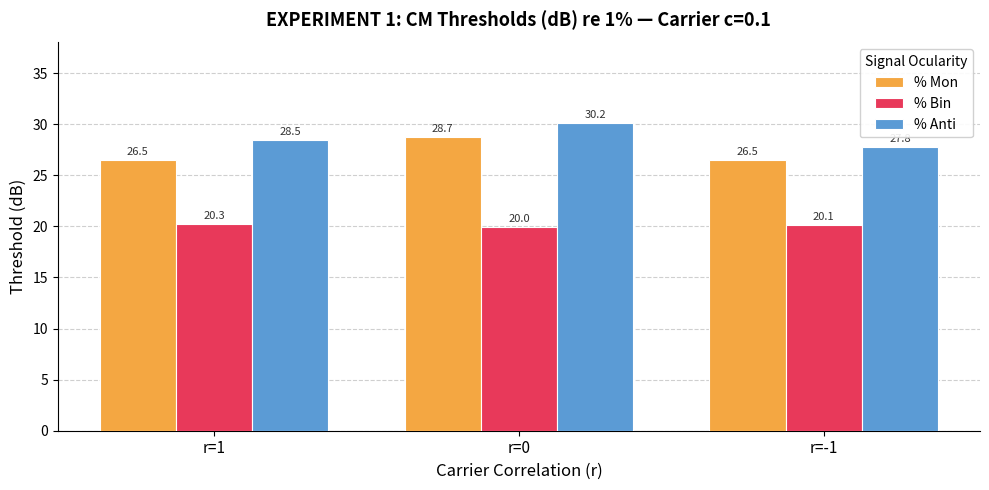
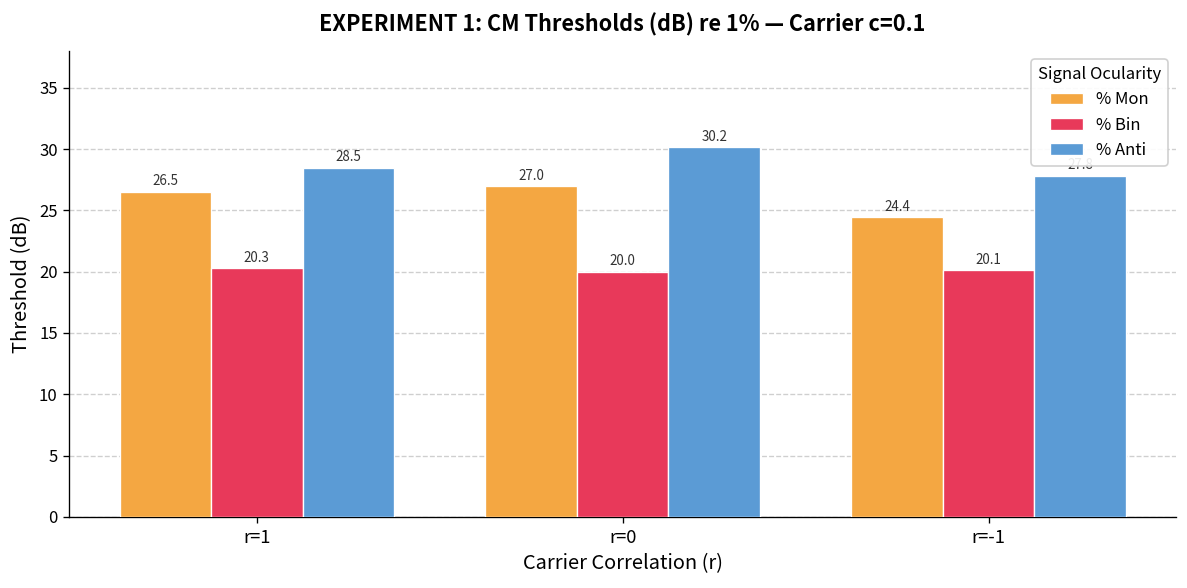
  {
    "% Mon": {
      "r=1": 26.5,
-     "r=0": 28.7,
-     "r=-1": 26.5
+     "r=0": 27.0,
+     "r=-1": 24.4
    },
    "% Bin": {
      "r=1": 20.3,
      "r=0": 20.0,
      "r=-1": 20.1
    },
    "% Anti": {
      "r=1": 28.5,
      "r=0": 30.2
    }
  }
